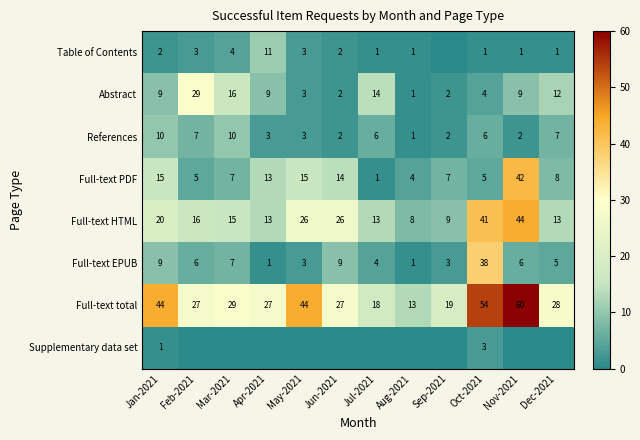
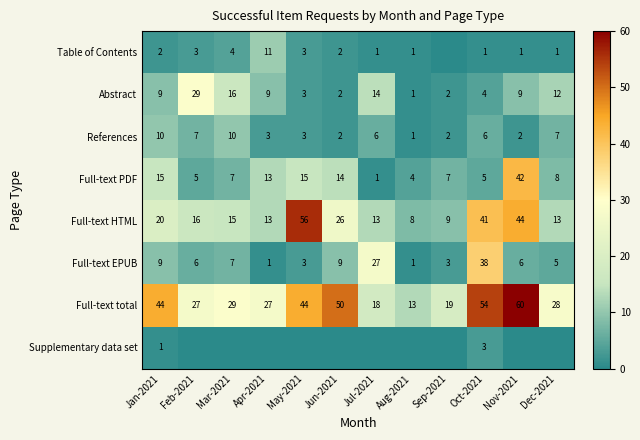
  {
    "Table of Contents": {
      "Jan-2021": 2,
      "Feb-2021": 3,
      "Mar-2021": 4,
      "Apr-2021": 11,
      "May-2021": 3,
      "Jun-2021": 2,
      "Jul-2021": 1,
      "Aug-2021": 1,
      "Oct-2021": 1,
      "Nov-2021": 1,
      "Dec-2021": 1
    },
    "Abstract": {
      "Jan-2021": 9,
      "Feb-2021": 29,
      "Mar-2021": 16,
      "Apr-2021": 9,
      "May-2021": 3,
      "Jun-2021": 2,
      "Jul-2021": 14,
      "Aug-2021": 1,
      "Sep-2021": 2,
      "Oct-2021": 4,
      "Nov-2021": 9,
      "Dec-2021": 12
    },
    "References": {
      "Jan-2021": 10,
      "Feb-2021": 7,
      "Mar-2021": 10,
      "Apr-2021": 3,
      "May-2021": 3,
      "Jun-2021": 2,
      "Jul-2021": 6,
      "Aug-2021": 1,
      "Sep-2021": 2,
      "Oct-2021": 6,
      "Nov-2021": 2,
      "Dec-2021": 7
    },
    "Full-text PDF": {
      "Jan-2021": 15,
      "Feb-2021": 5,
      "Mar-2021": 7,
      "Apr-2021": 13,
      "May-2021": 15,
      "Jun-2021": 14,
      "Jul-2021": 1,
      "Aug-2021": 4,
      "Sep-2021": 7,
      "Oct-2021": 5,
      "Nov-2021": 42,
      "Dec-2021": 8
    },
    "Full-text HTML": {
      "Jan-2021": 20,
      "Feb-2021": 16,
      "Mar-2021": 15,
      "Apr-2021": 13,
-     "May-2021": 26,
+     "May-2021": 56,
      "Jun-2021": 26,
      "Jul-2021": 13,
      "Aug-2021": 8,
      "Sep-2021": 9,
      "Oct-2021": 41,
      "Nov-2021": 44,
      "Dec-2021": 13
    },
    "Full-text EPUB": {
      "Jan-2021": 9,
      "Feb-2021": 6,
      "Mar-2021": 7,
      "Apr-2021": 1,
      "May-2021": 3,
      "Jun-2021": 9,
-     "Jul-2021": 4,
+     "Jul-2021": 27,
      "Aug-2021": 1,
      "Sep-2021": 3,
      "Oct-2021": 38,
      "Nov-2021": 6,
      "Dec-2021": 5
    },
    "Full-text total": {
      "Jan-2021": 44,
      "Feb-2021": 27,
      "Mar-2021": 29,
      "Apr-2021": 27,
      "May-2021": 44,
-     "Jun-2021": 27,
+     "Jun-2021": 50,
      "Jul-2021": 18,
      "Aug-2021": 13,
      "Sep-2021": 19,
      "Oct-2021": 54,
      "Nov-2021": 60,
      "Dec-2021": 28
    },
    "Supplementary data set": {
      "Jan-2021": 1,
      "Oct-2021": 3
    }
  }
